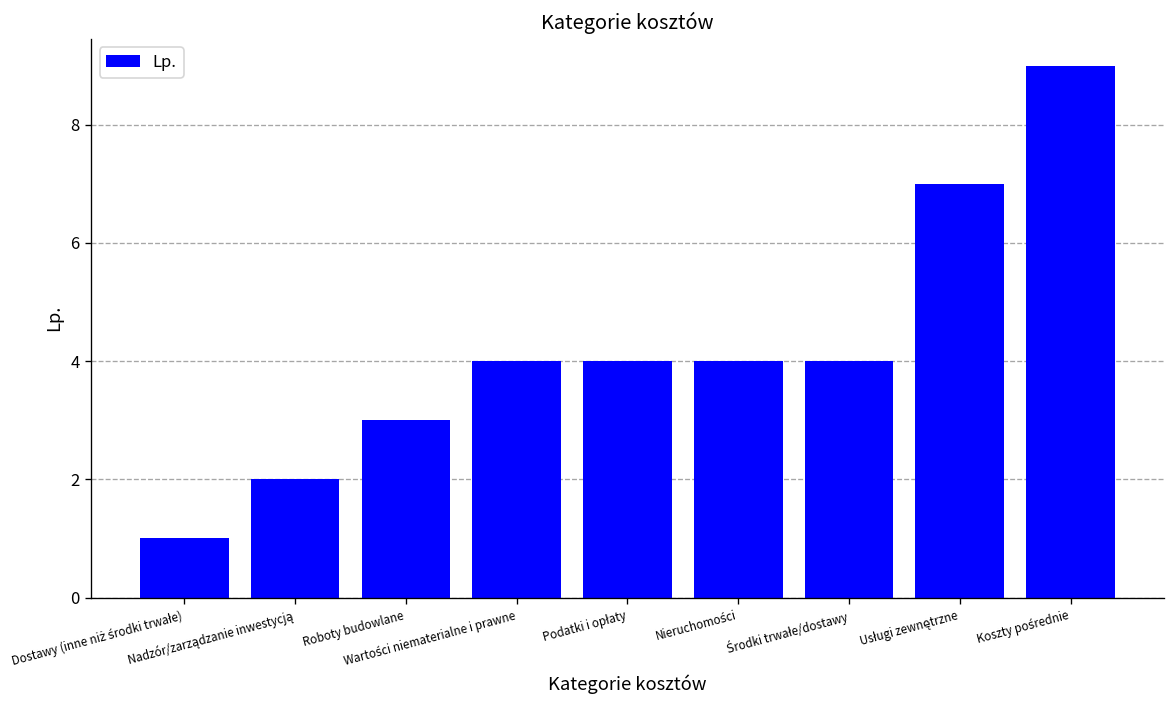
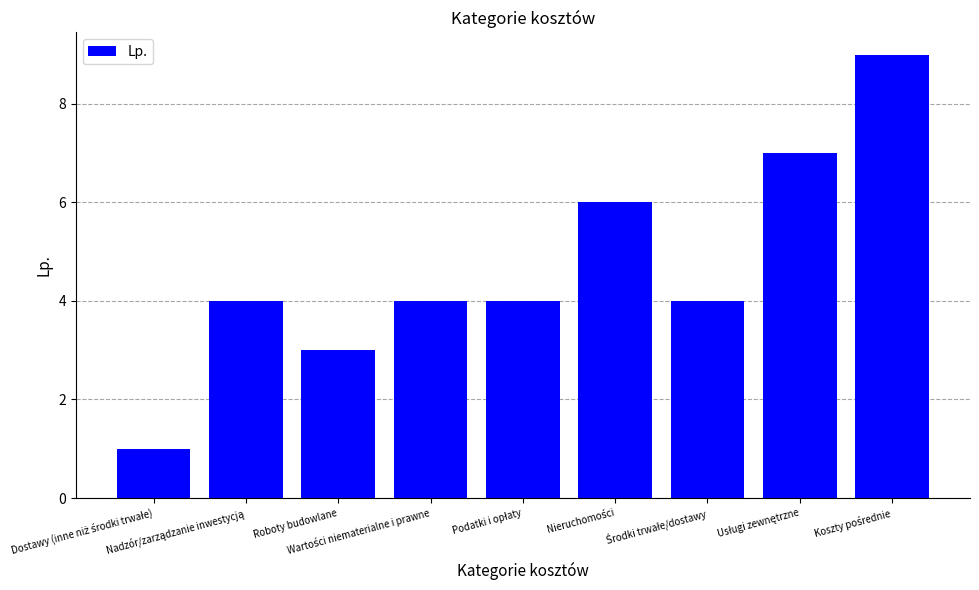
  {
    "Dostawy (inne niż środki trwałe)": 1,
-   "Nadzór/zarządzanie inwestycją": 2,
+   "Nadzór/zarządzanie inwestycją": 4,
    "Roboty budowlane": 3,
    "Wartości niematerialne i prawne": 4,
    "Podatki i opłaty": 4,
-   "Nieruchomości": 4,
+   "Nieruchomości": 6,
    "Środki trwałe/dostawy": 4,
    "Usługi zewnętrzne": 7,
    "Koszty pośrednie": 9
  }
